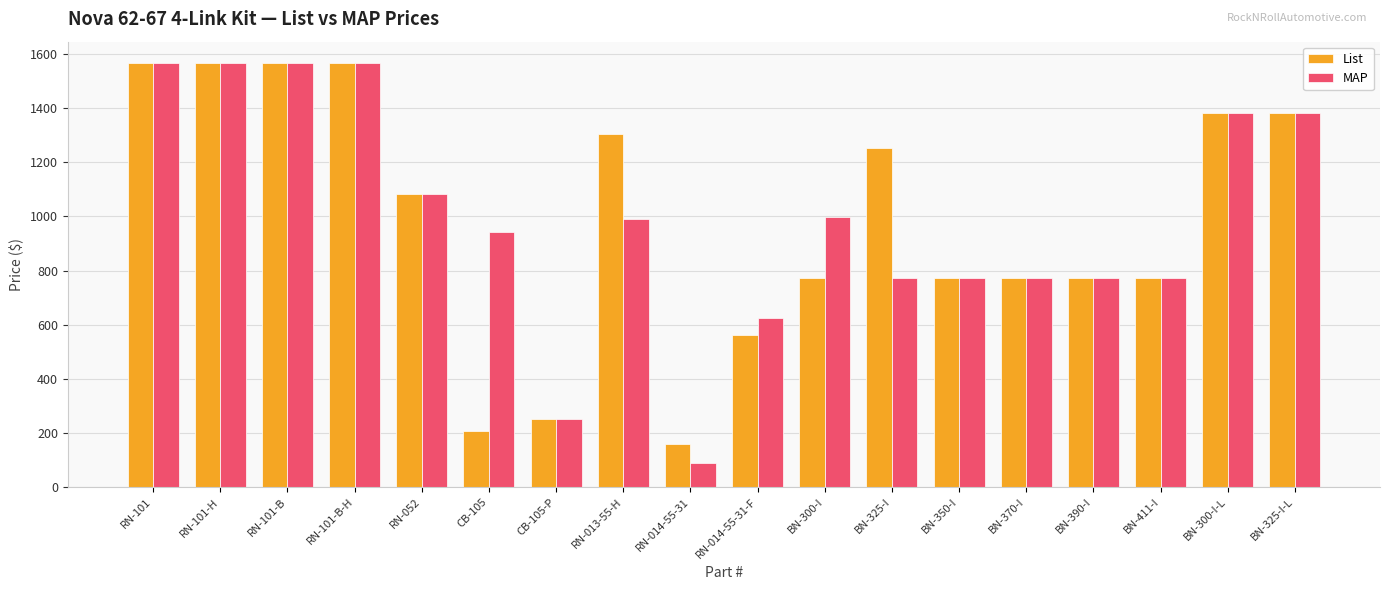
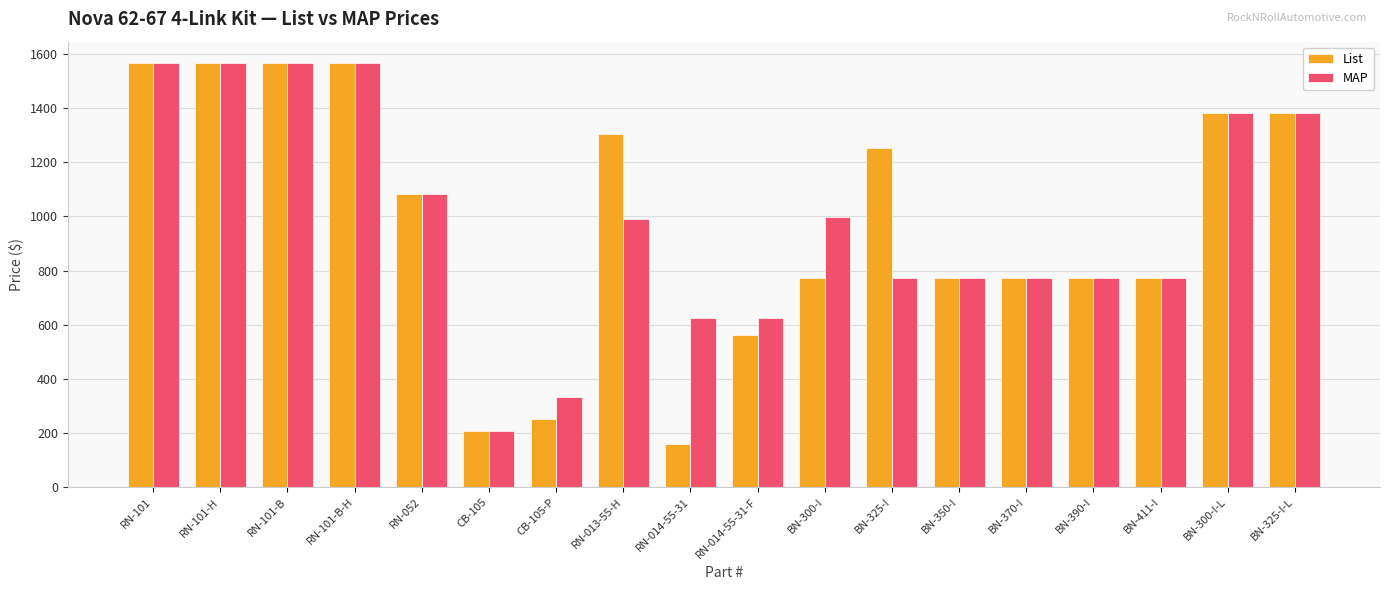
  {
    "List": {
      "RN-101": 1570,
      "RN-101-H": 1570,
      "RN-101-B": 1570,
      "RN-101-B-H": 1570,
      "RN-052": 1080,
      "CB-105": 210,
      "CB-105-P": 250,
      "RN-013-55-H": 1310,
      "RN-014-55-31": 160,
      "RN-014-55-31-F": 560,
      "BN-300-I": 770,
      "BN-325-I": 1250,
      "BN-350-I": 770,
      "BN-370-I": 770,
      "BN-390-I": 770,
      "BN-411-I": 770,
      "BN-300-I-L": 1380,
      "BN-325-I-L": 1380
    },
    "MAP": {
      "RN-101": 1570,
      "RN-101-H": 1570,
      "RN-101-B": 1570,
      "RN-101-B-H": 1570,
      "RN-052": 1080,
-     "CB-105": 940,
-     "CB-105-P": 250,
+     "CB-105": 210,
+     "CB-105-P": 330,
      "RN-013-55-H": 990,
-     "RN-014-55-31": 90,
+     "RN-014-55-31": 620,
      "RN-014-55-31-F": 620,
      "BN-300-I": 1000,
      "BN-325-I": 770,
      "BN-350-I": 770,
      "BN-370-I": 770,
      "BN-390-I": 770,
      "BN-411-I": 770,
      "BN-300-I-L": 1380,
      "BN-325-I-L": 1380
    }
  }
